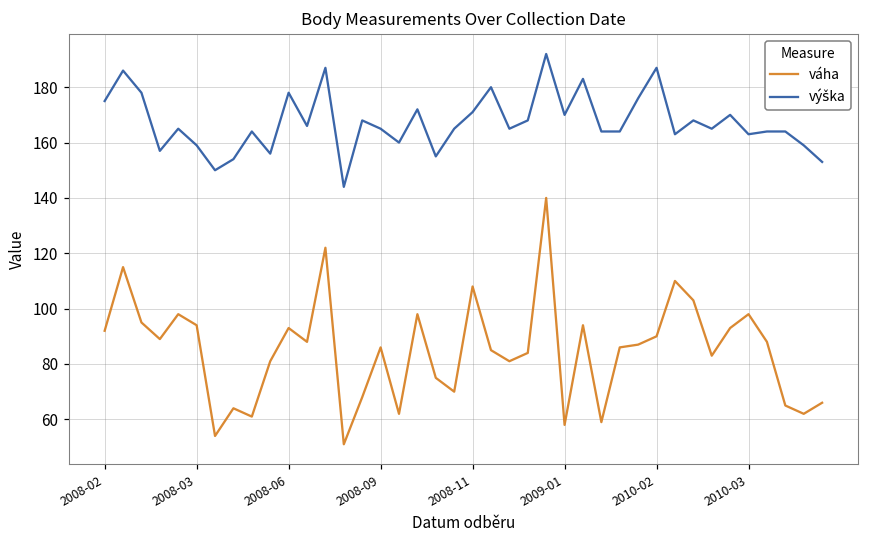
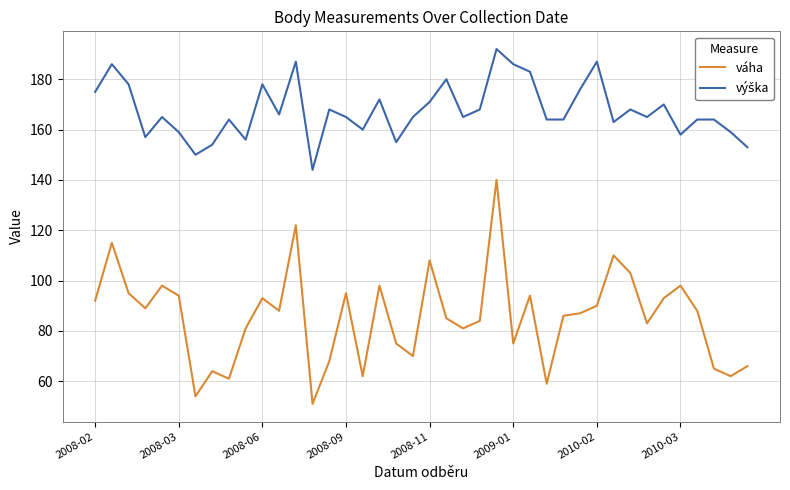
  {
    "váha": {
      "2008-02": 92,
      "2008-03": 94,
      "2008-06": 93,
-     "2008-09": 86,
+     "2008-09": 95,
      "2008-11": 108,
-     "2009-01": 58,
+     "2009-01": 75,
      "2010-02": 90,
      "2010-03": 98
    },
    "výška": {
      "2008-02": 175,
      "2008-03": 159,
      "2008-06": 178,
      "2008-09": 165,
      "2008-11": 171,
-     "2009-01": 170,
+     "2009-01": 186,
      "2010-02": 187,
-     "2010-03": 163
+     "2010-03": 158
    }
  }
